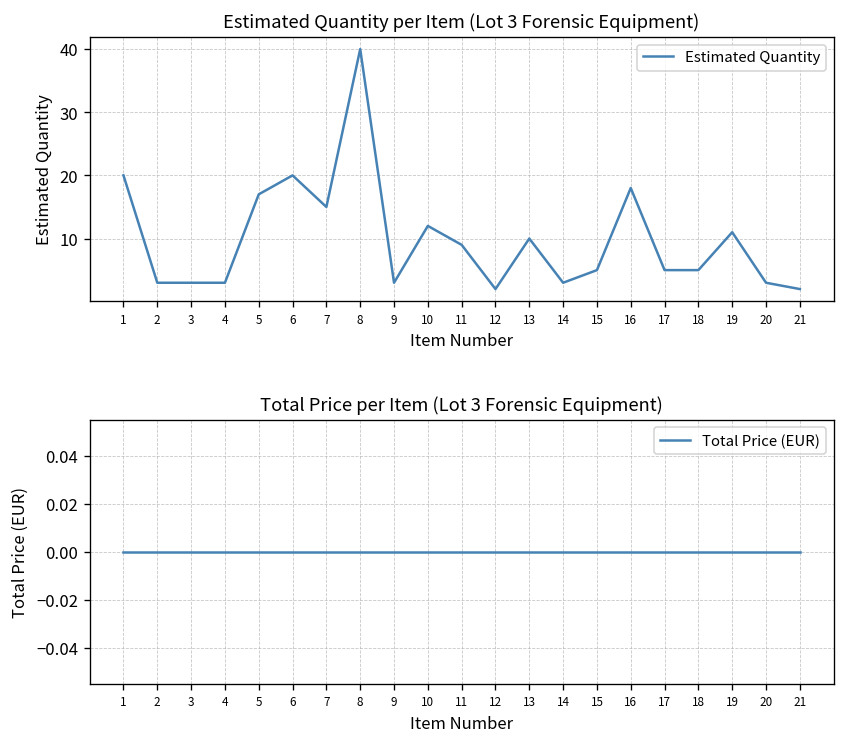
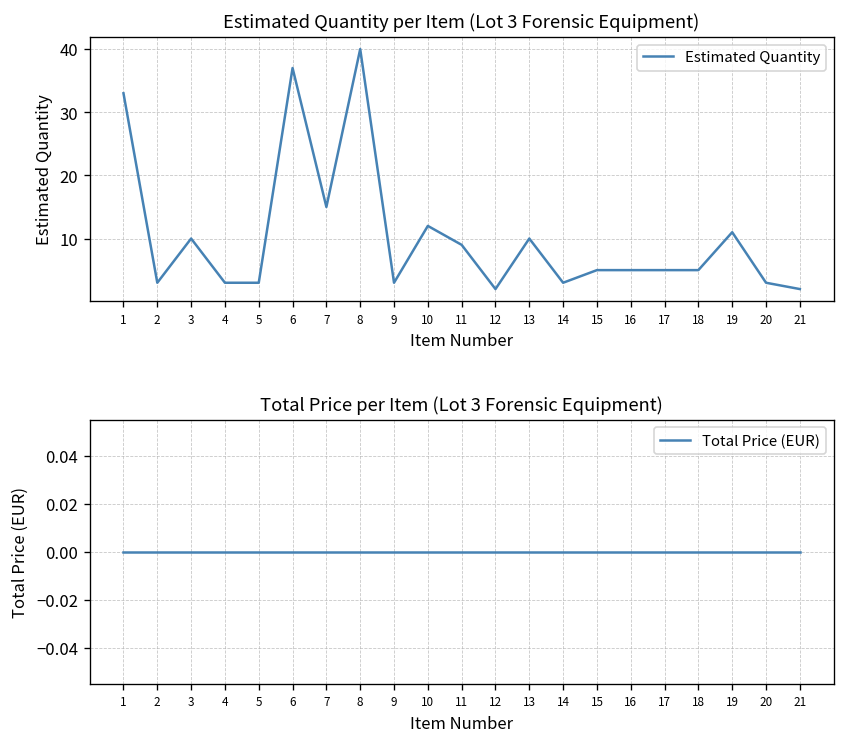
  {
    "Estimated Quantity per Item (Lot 3 Forensic Equipment)": {
-     "1": 20,
+     "1": 33,
      "2": 3,
-     "3": 3,
+     "3": 10,
      "4": 3,
-     "5": 17,
-     "6": 20,
+     "5": 3,
+     "6": 37,
      "7": 15,
      "8": 40,
      "9": 3,
      "10": 12,
      "11": 9,
      "12": 2,
      "13": 10,
      "14": 3,
      "15": 5,
-     "16": 18,
+     "16": 5,
      "17": 5,
      "18": 5,
      "19": 11,
      "20": 3,
      "21": 2
    },
    "Total Price per Item (Lot 3 Forensic Equipment)": {
      "1": 0.000,
      "2": 0.000,
      "3": 0.000,
      "4": 0.000,
      "5": 0.000,
      "6": 0.000,
      "7": 0.000,
      "8": 0.000,
      "9": 0.000,
      "10": 0.000,
      "11": 0.000,
      "12": 0.000,
      "13": 0.000,
      "14": 0.000,
      "15": 0.000,
      "16": 0.000,
      "17": 0.000,
      "18": 0.000,
      "19": 0.000,
      "20": 0.000,
      "21": 0.000
    }
  }
